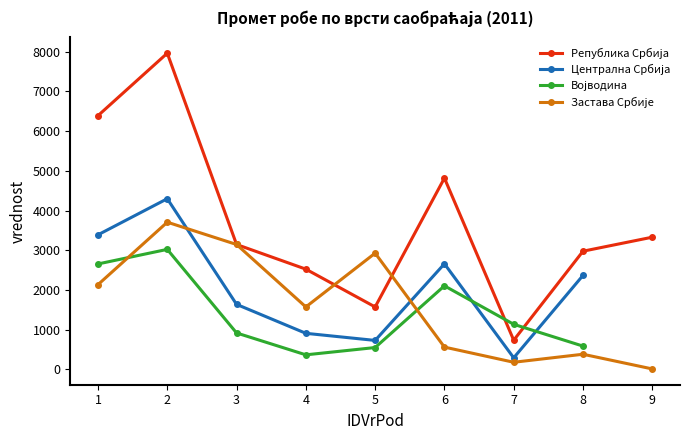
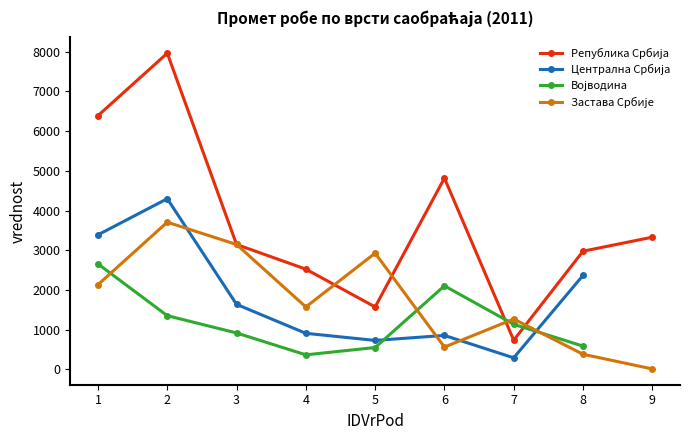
  {
    "Република Србија": {
      "1": 6400,
      "2": 8000,
      "4": 2500,
      "5": 1600,
      "6": 4800,
      "7": 700,
      "8": 3000,
      "9": 3300
    },
    "Централна Србија": {
      "1": 3400,
      "2": 4300,
      "3": 1600,
      "4": 900,
      "5": 700,
-     "6": 2700,
+     "6": 900,
      "7": 300,
      "8": 2400
    },
    "Војводина": {
      "1": 2700,
-     "2": 3000,
+     "2": 1400,
      "3": 900,
      "4": 400,
      "5": 600,
      "6": 2100,
      "7": 1100,
      "8": 600
    },
    "Застава Србије": {
      "1": 2100,
      "2": 3700,
      "4": 1600,
      "5": 2900,
      "6": 600,
-     "7": 200,
+     "7": 1300,
      "8": 400,
      "9": 0
    }
  }
